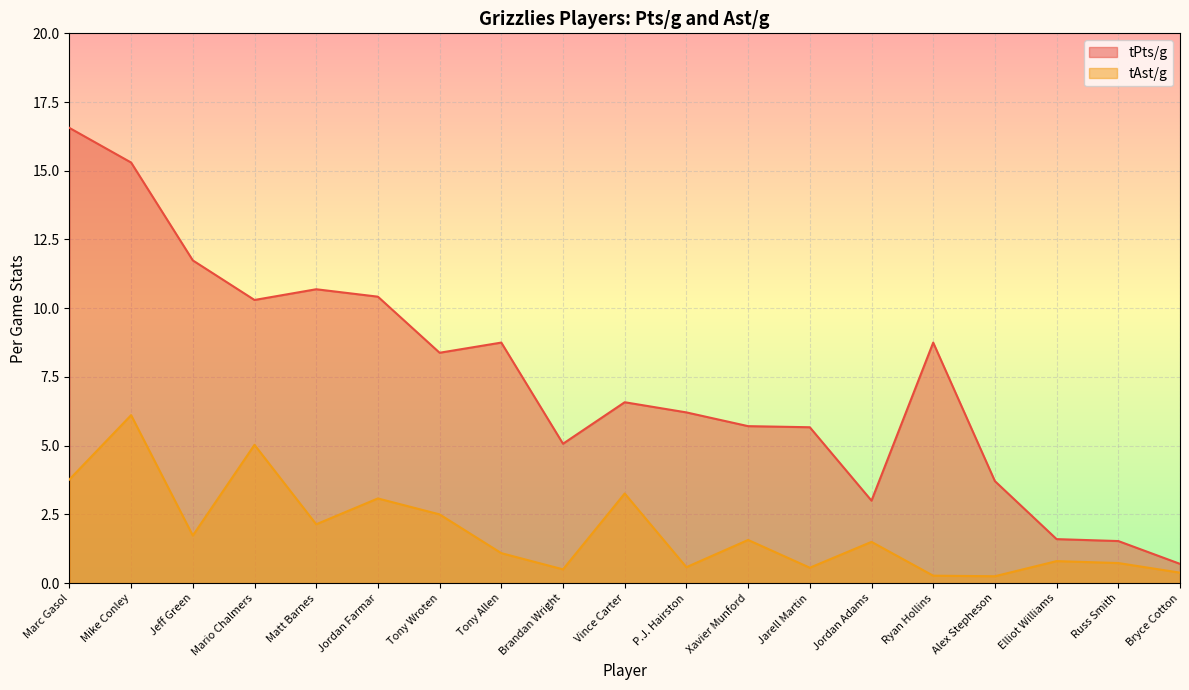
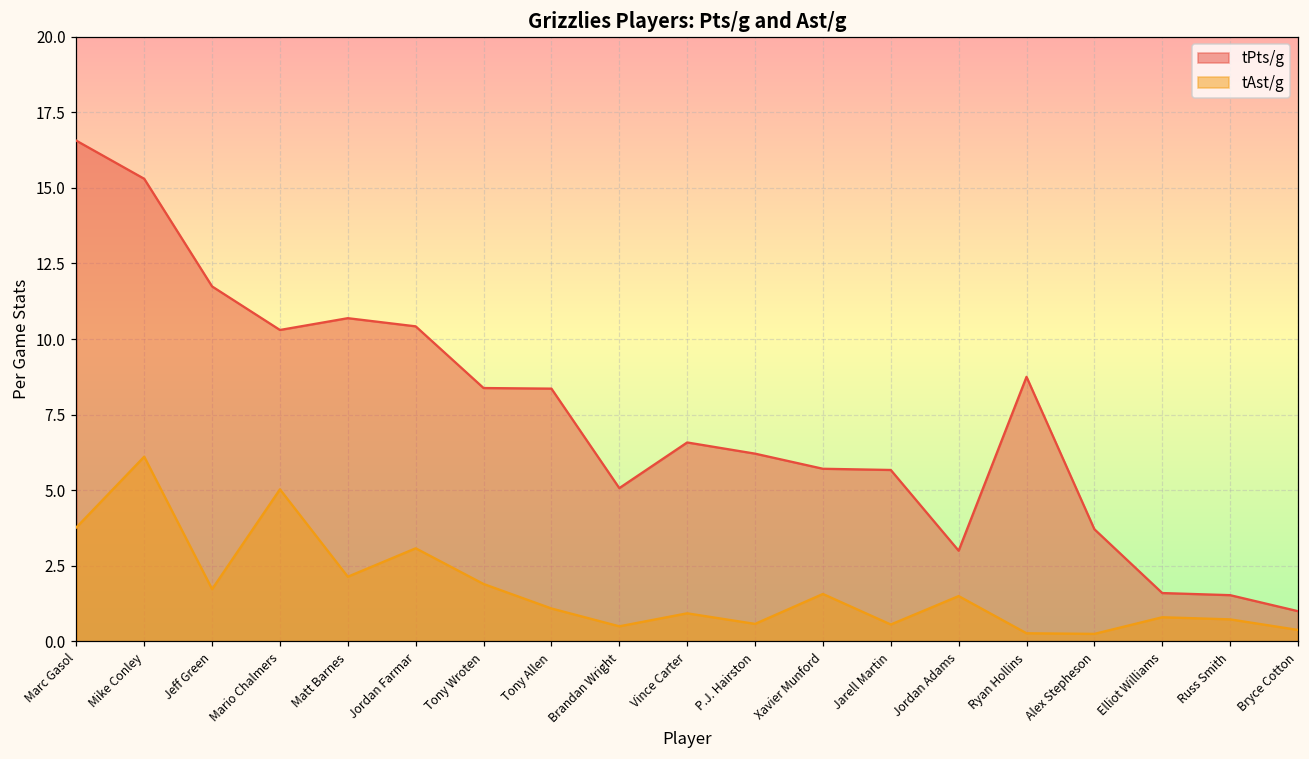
  {
    "tPts/g": {
      "Marc Gasol": 16.6,
      "Mike Conley": 15.3,
      "Jeff Green": 11.7,
      "Mario Chalmers": 10.3,
      "Matt Barnes": 10.7,
      "Jordan Farmar": 10.4,
      "Tony Wroten": 8.4,
-     "Tony Allen": 8.8,
+     "Tony Allen": 8.4,
      "Brandan Wright": 5.1,
      "Vince Carter": 6.6,
      "P.J. Hairston": 6.2,
      "Xavier Munford": 5.7,
      "Jarell Martin": 5.7,
      "Jordan Adams": 3.0,
      "Ryan Hollins": 8.8,
      "Alex Stepheson": 3.7,
      "Elliot Williams": 1.6,
      "Russ Smith": 1.5,
-     "Bryce Cotton": 0.7
+     "Bryce Cotton": 1.0
    },
    "tAst/g": {
      "Marc Gasol": 3.8,
      "Mike Conley": 6.1,
      "Jeff Green": 1.7,
      "Mario Chalmers": 5.0,
      "Matt Barnes": 2.1,
      "Jordan Farmar": 3.1,
-     "Tony Wroten": 2.5,
+     "Tony Wroten": 1.9,
      "Tony Allen": 1.1,
      "Brandan Wright": 0.5,
-     "Vince Carter": 3.3,
+     "Vince Carter": 0.9,
      "P.J. Hairston": 0.6,
      "Xavier Munford": 1.6,
      "Jarell Martin": 0.6,
      "Jordan Adams": 1.5,
      "Ryan Hollins": 0.3,
      "Alex Stepheson": 0.3,
      "Elliot Williams": 0.8,
      "Russ Smith": 0.7,
      "Bryce Cotton": 0.4
    }
  }
